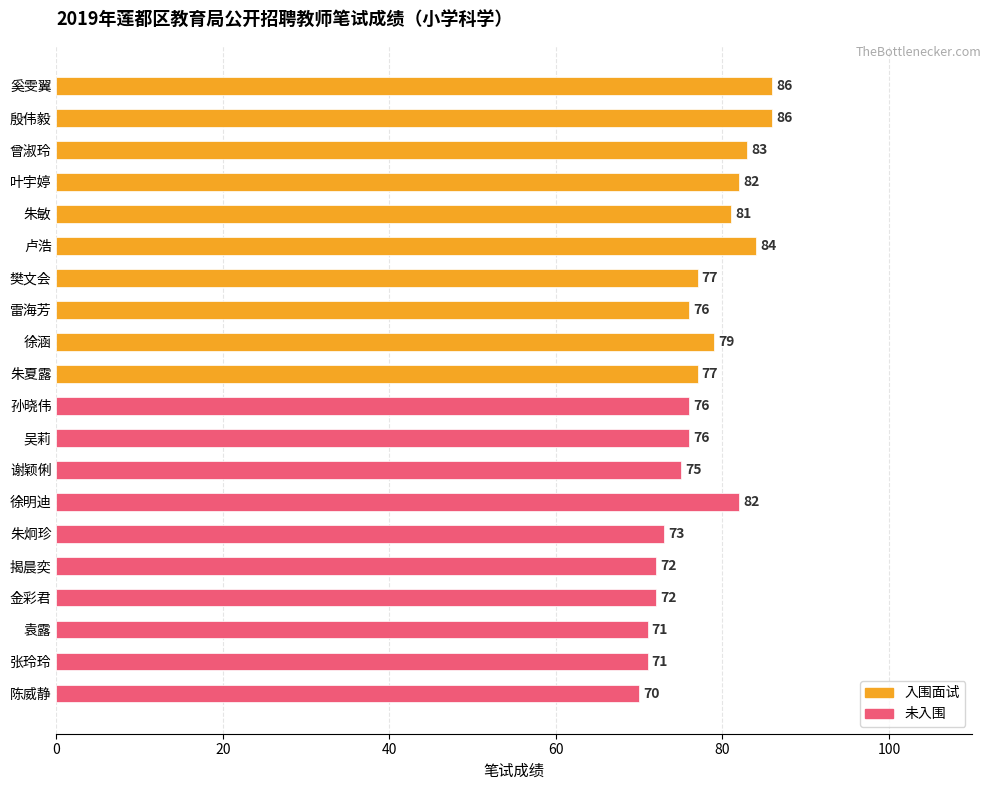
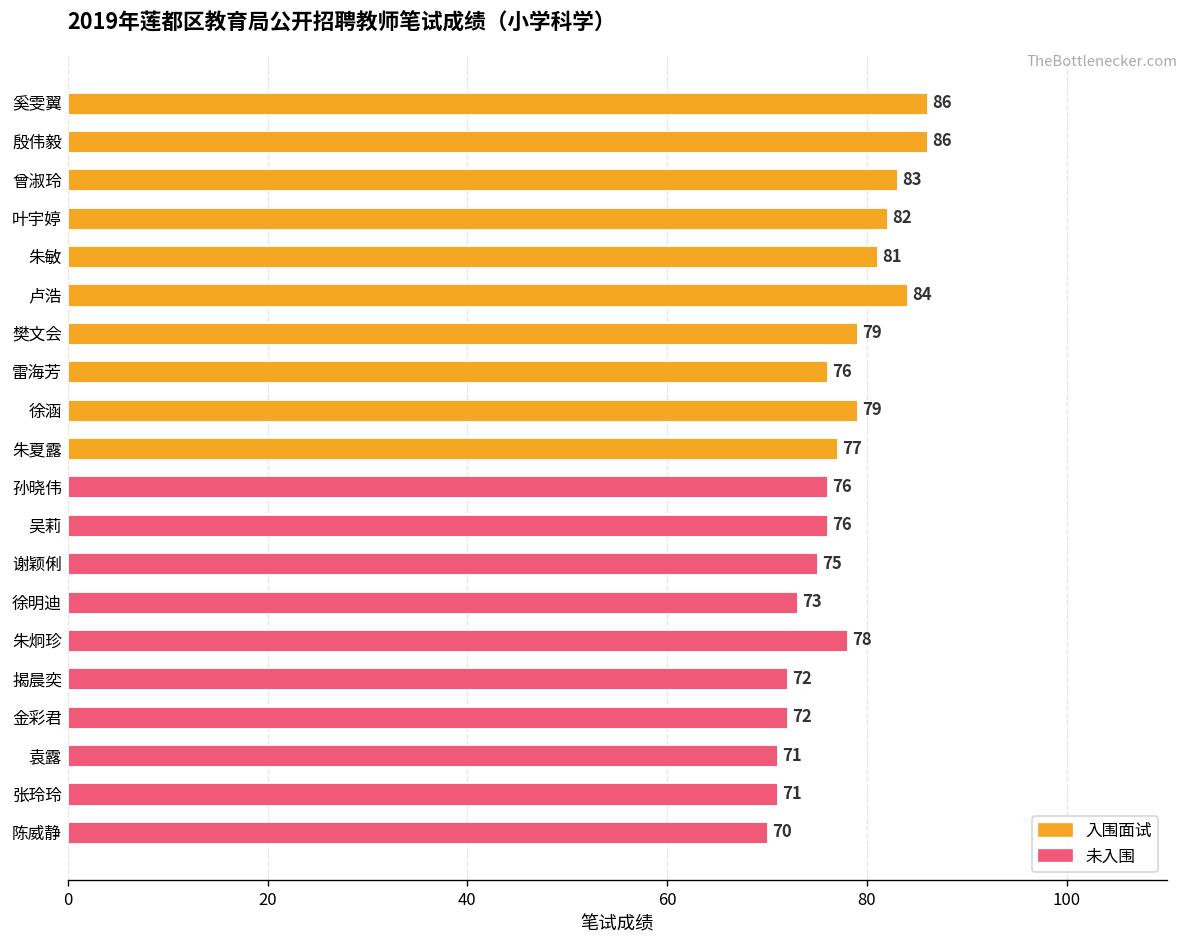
  {
    "奚雯翼": 86,
    "殷伟毅": 86,
    "曾淑玲": 83,
    "叶宇婷": 82,
    "朱敏": 81,
    "卢浩": 84,
-   "樊文会": 77,
+   "樊文会": 79,
    "雷海芳": 76,
    "徐涵": 79,
    "朱夏露": 77,
    "孙晓伟": 76,
    "吴莉": 76,
    "谢颖俐": 75,
-   "徐明迪": 82,
-   "朱炯珍": 73,
+   "徐明迪": 73,
+   "朱炯珍": 78,
    "揭晨奕": 72,
    "金彩君": 72,
    "袁露": 71,
    "张玲玲": 71,
    "陈威静": 70
  }
